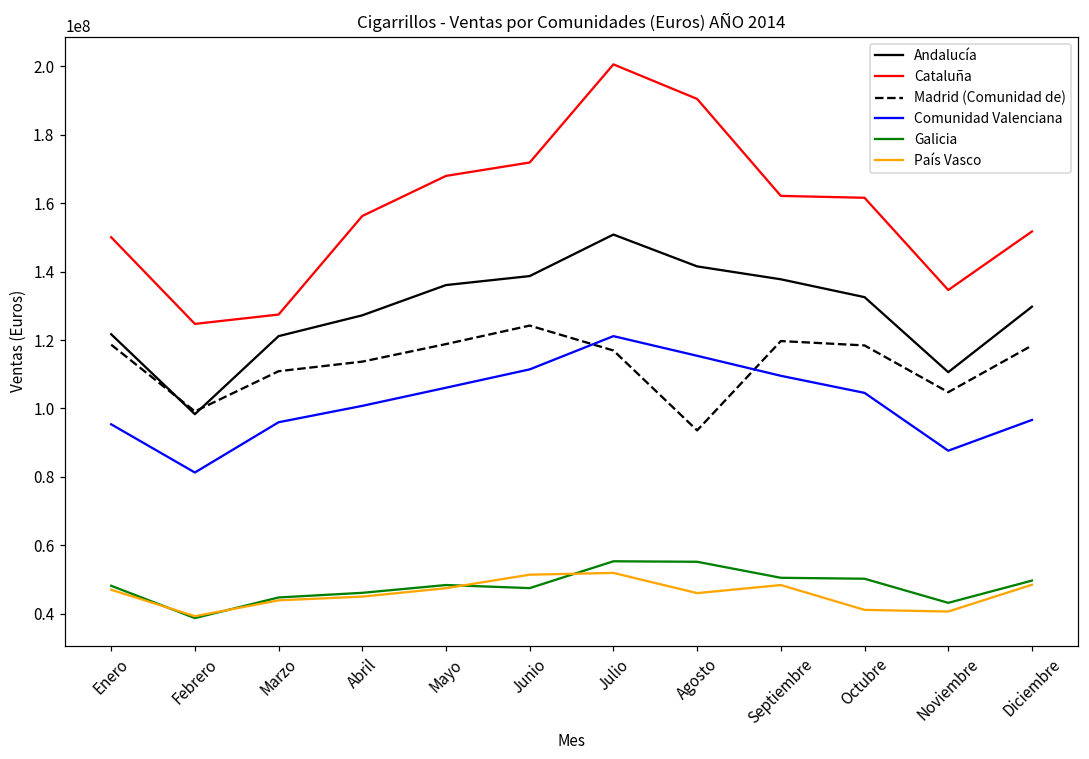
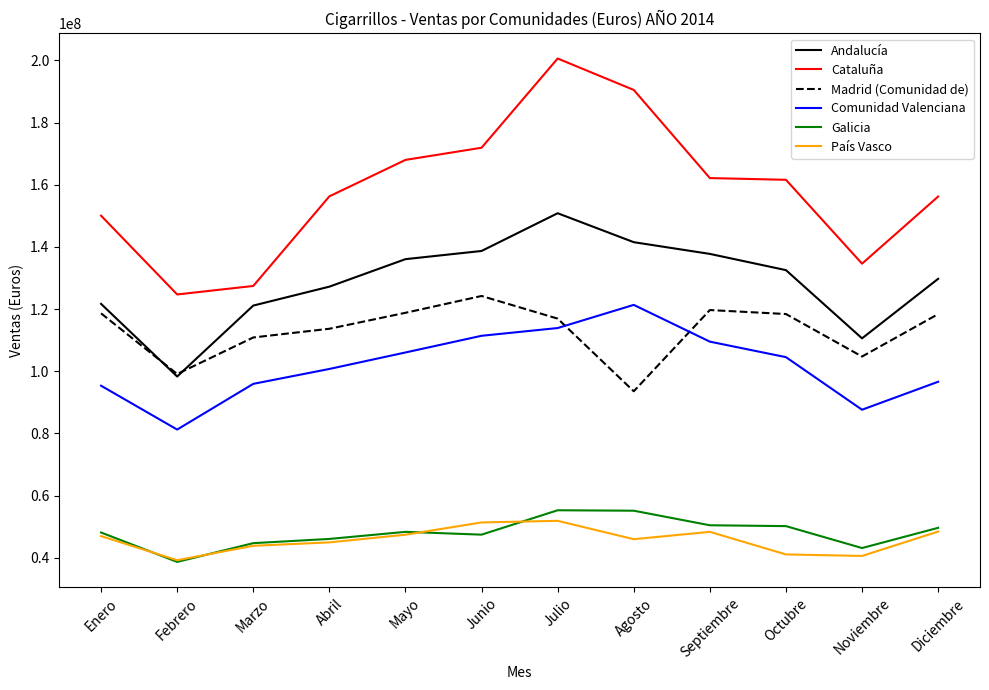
  {
    "Cataluña": {
      "Enero": 150000000,
      "Febrero": 125000000,
      "Marzo": 127000000,
      "Abril": 156000000,
      "Mayo": 168000000,
      "Junio": 172000000,
      "Julio": 201000000,
      "Agosto": 190000000,
      "Septiembre": 162000000,
      "Octubre": 162000000,
      "Noviembre": 135000000,
-     "Diciembre": 152000000
+     "Diciembre": 156000000
    },
    "Comunidad Valenciana": {
      "Enero": 95000000,
      "Febrero": 81000000,
      "Marzo": 96000000,
      "Abril": 101000000,
      "Mayo": 106000000,
      "Junio": 111000000,
-     "Julio": 121000000,
-     "Agosto": 115000000,
+     "Julio": 114000000,
+     "Agosto": 121000000,
      "Septiembre": 110000000,
      "Octubre": 105000000,
      "Noviembre": 88000000,
      "Diciembre": 97000000
    },
    "Galicia": {
      "Enero": 48000000,
      "Marzo": 45000000,
      "Abril": 46000000,
      "Mayo": 48000000,
      "Junio": 47000000,
      "Julio": 55000000,
      "Agosto": 55000000,
      "Septiembre": 50000000,
      "Octubre": 50000000,
      "Noviembre": 43000000,
      "Diciembre": 50000000
    },
    "País Vasco": {
      "Enero": 47000000,
      "Marzo": 44000000,
      "Abril": 45000000,
      "Mayo": 47000000,
      "Junio": 51000000,
      "Julio": 52000000,
      "Agosto": 46000000,
      "Septiembre": 48000000,
      "Octubre": 41000000,
      "Noviembre": 41000000,
      "Diciembre": 48000000
    }
  }
